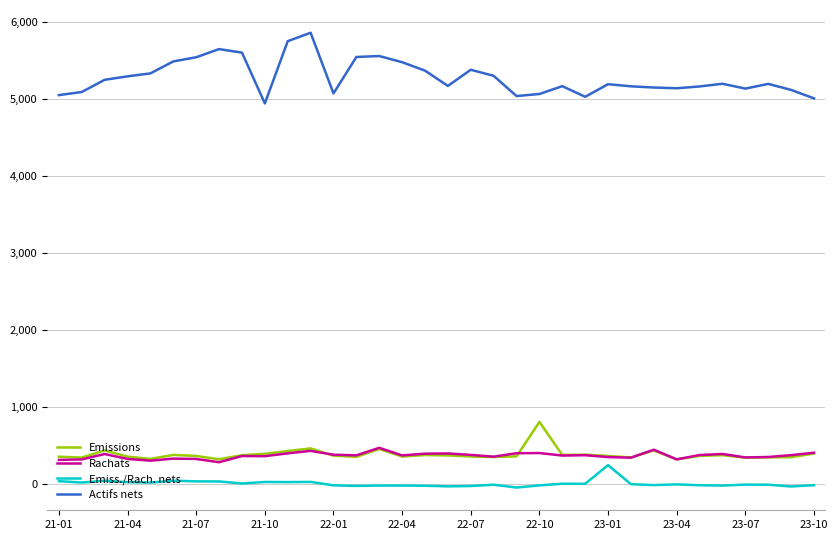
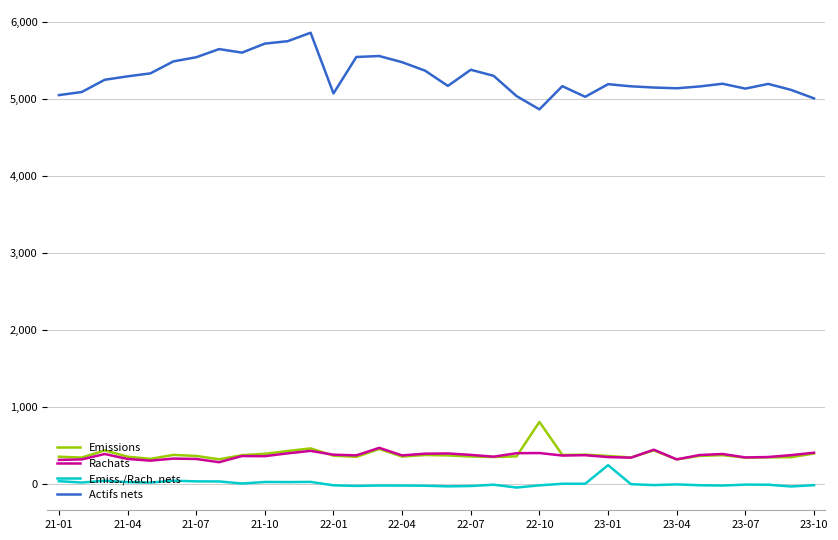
  {
    "Emissions": {
      "21-01": "400",
      "21-07": "400",
      "22-10": "800"
    },
    "Rachats": {
      "21-01": "300",
      "21-07": "300",
      "22-10": "400"
    },
    "Emiss./Rach. nets": {
      "21-01": "0",
      "21-04": "0",
      "21-07": "0",
      "21-10": "0",
      "22-01": "0",
      "22-04": "0",
      "22-07": "0",
      "22-10": "0",
      "23-01": "200",
      "23-04": "0",
      "23-07": "0",
      "23-10": "0"
    },
    "Actifs nets": {
      "21-01": "5,100",
      "21-04": "5,300",
      "21-07": "5,500",
-     "21-10": "4,900",
+     "21-10": "5,700",
      "22-01": "5,100",
      "22-04": "5,500",
      "22-07": "5,400",
-     "22-10": "5,100",
+     "22-10": "4,900",
      "23-01": "5,200",
      "23-04": "5,100",
      "23-07": "5,100",
      "23-10": "5,000"
    }
  }
